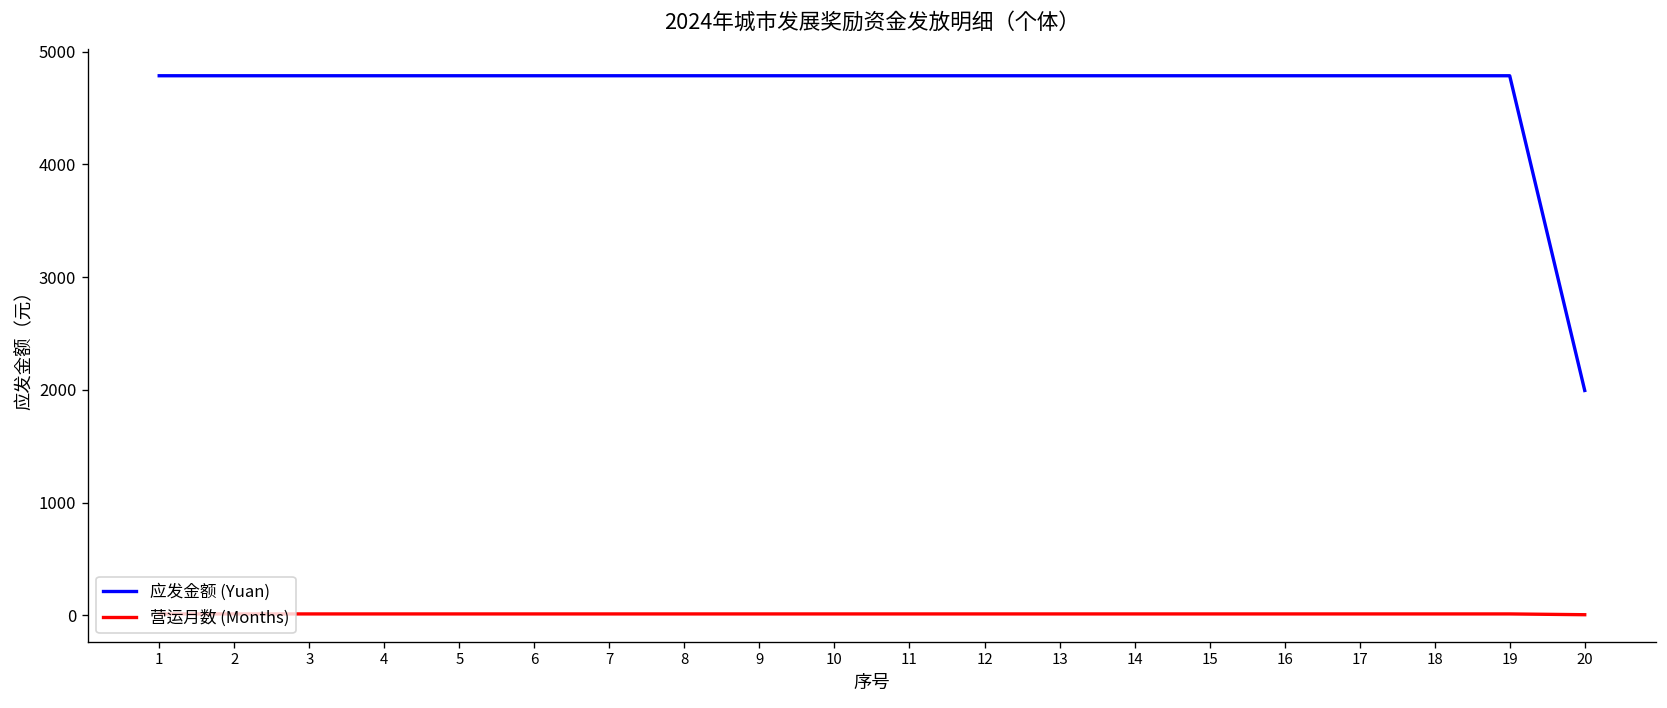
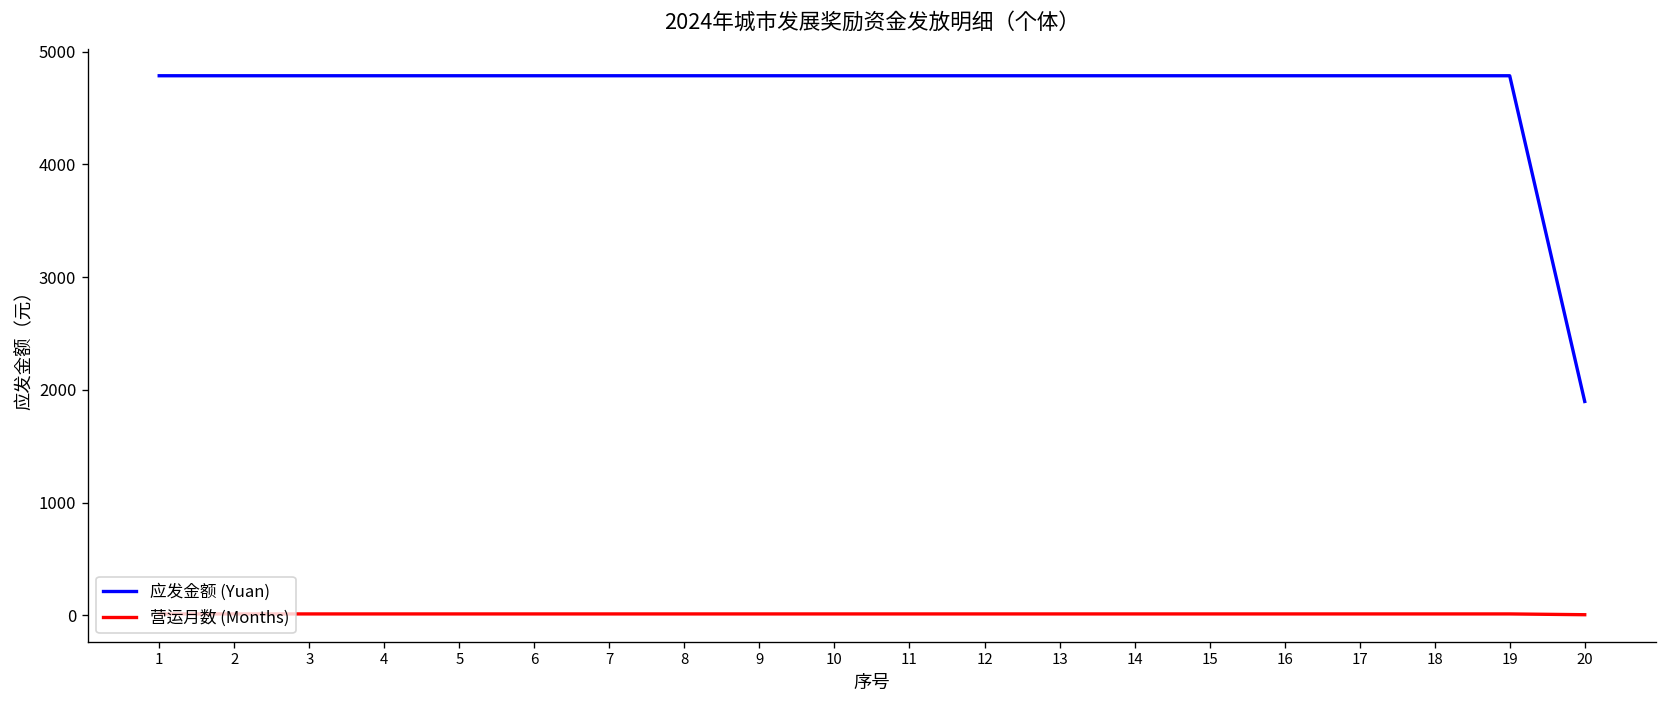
  {
    "应发金额 (Yuan)": {
      "1": 4800,
      "2": 4800,
      "3": 4800,
      "4": 4800,
      "5": 4800,
      "6": 4800,
      "7": 4800,
      "8": 4800,
      "9": 4800,
      "10": 4800,
      "11": 4800,
      "12": 4800,
      "13": 4800,
      "14": 4800,
      "15": 4800,
      "16": 4800,
      "17": 4800,
      "18": 4800,
      "19": 4800,
-     "20": 2000
+     "20": 1900
    },
    "营运月数 (Months)": {
      "3": 0,
      "4": 0,
      "5": 0,
      "6": 0,
      "7": 0,
      "8": 0,
      "9": 0,
      "10": 0,
      "11": 0,
      "12": 0,
      "13": 0,
      "14": 0,
      "15": 0,
      "16": 0,
      "17": 0,
      "18": 0,
      "19": 0,
      "20": 0
    }
  }
